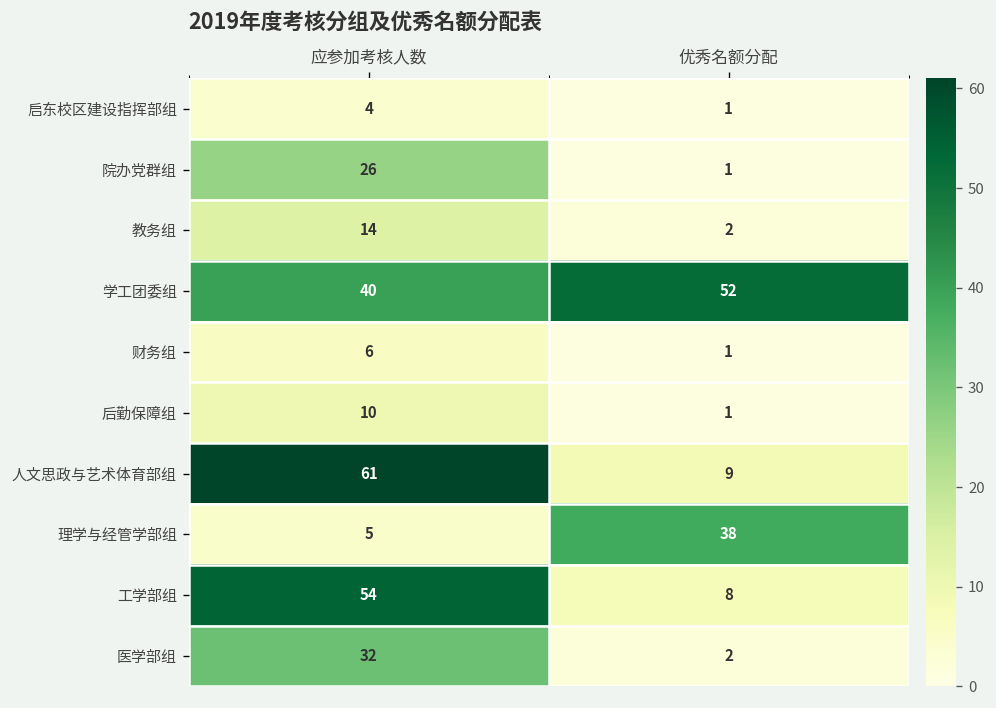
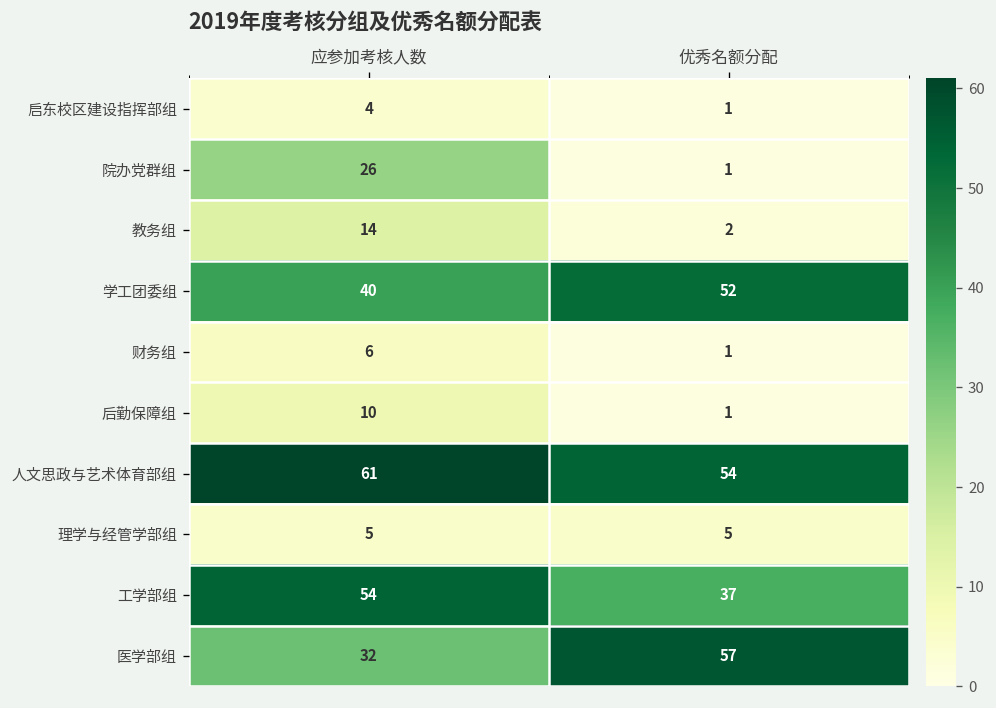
  {
    "启东校区建设指挥部组": {
      "应参加考核人数": 4,
      "优秀名额分配": 1
    },
    "院办党群组": {
      "应参加考核人数": 26,
      "优秀名额分配": 1
    },
    "教务组": {
      "应参加考核人数": 14,
      "优秀名额分配": 2
    },
    "学工团委组": {
      "应参加考核人数": 40,
      "优秀名额分配": 52
    },
    "财务组": {
      "应参加考核人数": 6,
      "优秀名额分配": 1
    },
    "后勤保障组": {
      "应参加考核人数": 10,
      "优秀名额分配": 1
    },
    "人文思政与艺术体育部组": {
      "应参加考核人数": 61,
-     "优秀名额分配": 9
+     "优秀名额分配": 54
    },
    "理学与经管学部组": {
      "应参加考核人数": 5,
-     "优秀名额分配": 38
+     "优秀名额分配": 5
    },
    "工学部组": {
      "应参加考核人数": 54,
-     "优秀名额分配": 8
+     "优秀名额分配": 37
    },
    "医学部组": {
      "应参加考核人数": 32,
-     "优秀名额分配": 2
+     "优秀名额分配": 57
    }
  }
